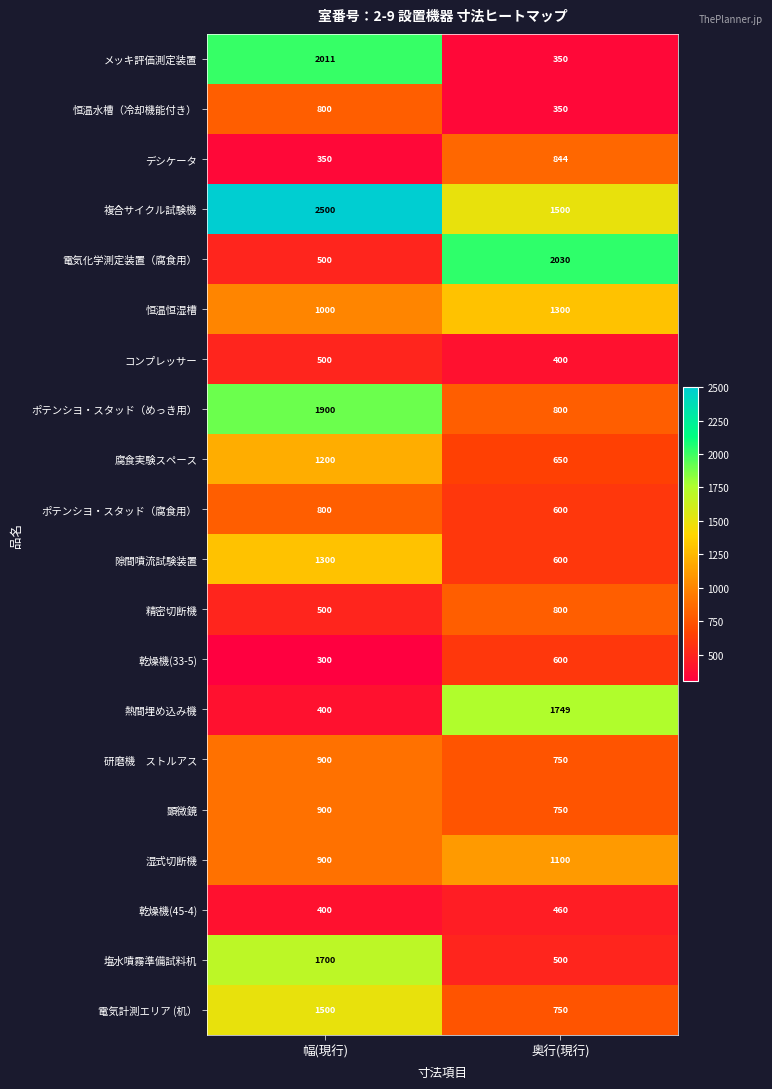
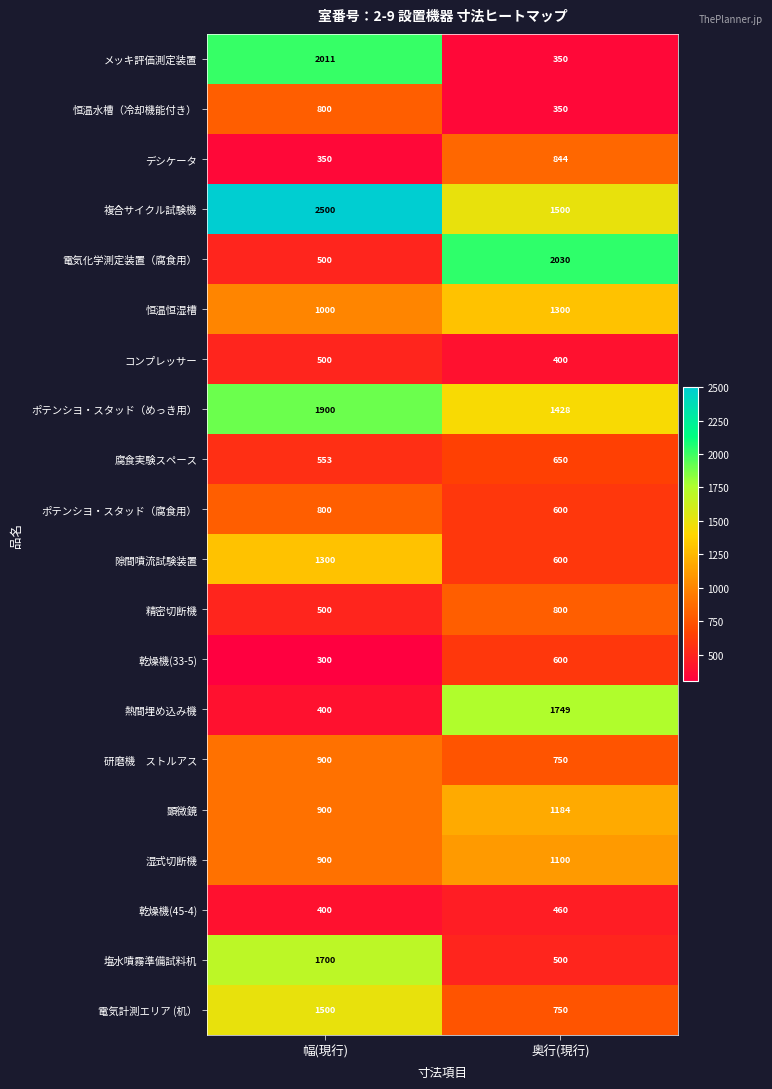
  {
    "メッキ評価測定装置": {
      "幅(現行)": 2011,
      "奥行(現行)": 350
    },
    "恒温水槽（冷却機能付き）": {
      "幅(現行)": 800,
      "奥行(現行)": 350
    },
    "デシケータ": {
      "幅(現行)": 350,
      "奥行(現行)": 844
    },
    "複合サイクル試験機": {
      "幅(現行)": 2500,
      "奥行(現行)": 1500
    },
    "電気化学測定装置（腐食用）": {
      "幅(現行)": 500,
      "奥行(現行)": 2030
    },
    "恒温恒湿槽": {
      "幅(現行)": 1000,
      "奥行(現行)": 1300
    },
    "コンプレッサー": {
      "幅(現行)": 500,
      "奥行(現行)": 400
    },
    "ポテンシヨ・スタッド（めっき用）": {
      "幅(現行)": 1900,
-     "奥行(現行)": 800
+     "奥行(現行)": 1428
    },
    "腐食実験スペース": {
-     "幅(現行)": 1200,
+     "幅(現行)": 553,
      "奥行(現行)": 650
    },
    "ポテンシヨ・スタッド（腐食用）": {
      "幅(現行)": 800,
      "奥行(現行)": 600
    },
    "隙間噴流試験装置": {
      "幅(現行)": 1300,
      "奥行(現行)": 600
    },
    "精密切断機": {
      "幅(現行)": 500,
      "奥行(現行)": 800
    },
    "乾燥機(33-5)": {
      "幅(現行)": 300,
      "奥行(現行)": 600
    },
    "熱間埋め込み機": {
      "幅(現行)": 400,
      "奥行(現行)": 1749
    },
    "研磨機 ストルアス": {
      "幅(現行)": 900,
      "奥行(現行)": 750
    },
    "顕微鏡": {
      "幅(現行)": 900,
-     "奥行(現行)": 750
+     "奥行(現行)": 1184
    },
    "湿式切断機": {
      "幅(現行)": 900,
      "奥行(現行)": 1100
    },
    "乾燥機(45-4)": {
      "幅(現行)": 400,
      "奥行(現行)": 460
    },
    "塩水噴霧準備試料机": {
      "幅(現行)": 1700,
      "奥行(現行)": 500
    },
    "電気計測エリア (机）": {
      "幅(現行)": 1500,
      "奥行(現行)": 750
    }
  }
